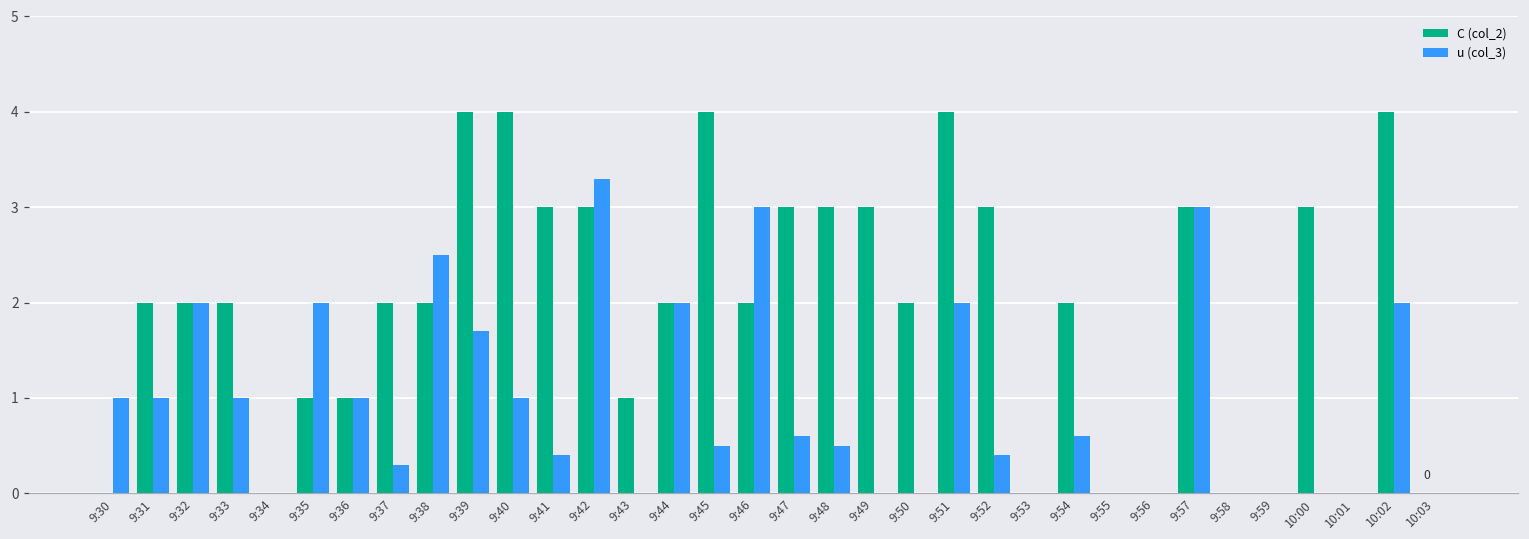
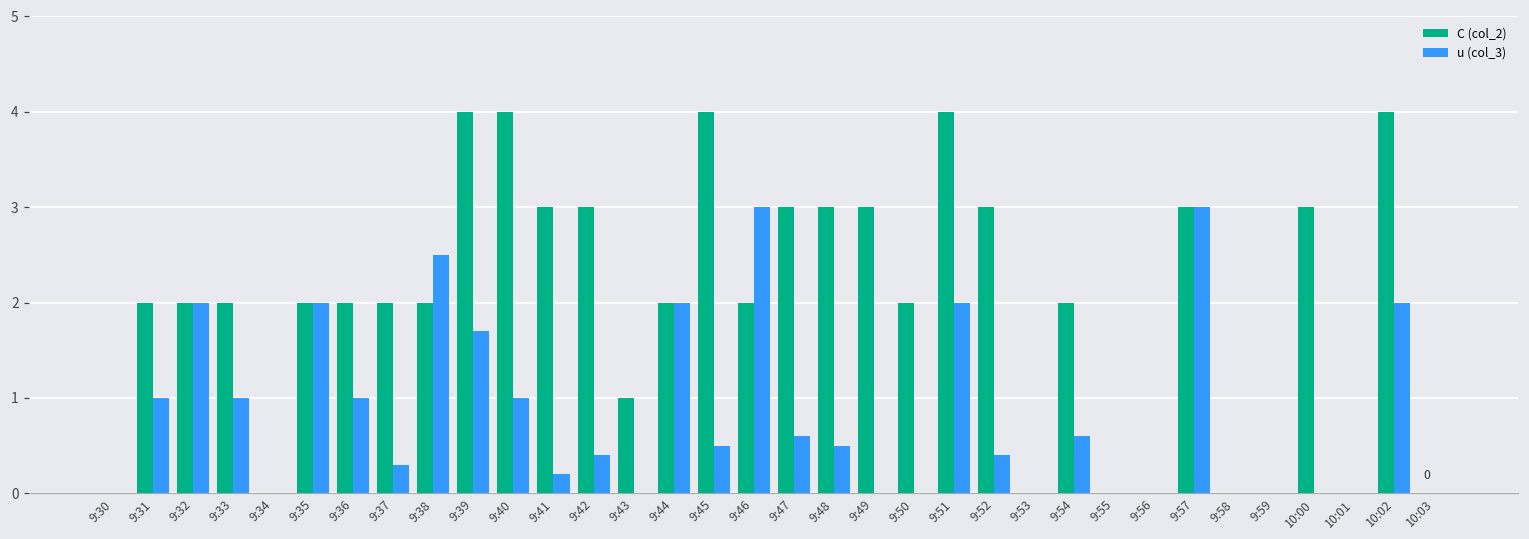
  {
    "C (col_2)": {
      "9:30": 0,
      "9:31": 2,
      "9:32": 2,
      "9:33": 2,
      "9:34": 0,
-     "9:35": 1,
-     "9:36": 1,
+     "9:35": 2,
+     "9:36": 2,
      "9:37": 2,
      "9:38": 2,
      "9:39": 4,
      "9:40": 4,
      "9:41": 3,
      "9:42": 3,
      "9:43": 1,
      "9:44": 2,
      "9:45": 4,
      "9:46": 2,
      "9:47": 3,
      "9:48": 3,
      "9:49": 3,
      "9:50": 2,
      "9:51": 4,
      "9:52": 3,
      "9:53": 0,
      "9:54": 2,
      "9:55": 0,
      "9:56": 0,
      "9:57": 3,
      "9:58": 0,
      "9:59": 0,
      "10:00": 3,
      "10:01": 0,
      "10:02": 4
    },
    "u (col_3)": {
-     "9:30": 1,
+     "9:30": 0,
      "9:31": 1.0,
      "9:32": 2.0,
      "9:33": 1.0,
      "9:34": 0.0,
      "9:35": 2.0,
      "9:36": 1.0,
      "9:37": 0.3,
      "9:38": 2.5,
      "9:39": 1.7,
      "9:40": 1.0,
-     "9:41": 0.4,
-     "9:42": 3.3,
+     "9:41": 0.2,
+     "9:42": 0.4,
      "9:43": 0.0,
      "9:44": 2.0,
      "9:45": 0.5,
      "9:46": 3.0,
      "9:47": 0.6,
      "9:48": 0.5,
      "9:49": 0.0,
      "9:50": 0.0,
      "9:51": 2.0,
      "9:52": 0.4,
      "9:53": 0.0,
      "9:54": 0.6,
      "9:55": 0.0,
      "9:56": 0.0,
      "9:57": 3.0,
      "9:58": 0.0,
      "9:59": 0.0,
      "10:00": 0.0,
      "10:01": 0.0,
      "10:02": 2.0
    }
  }
